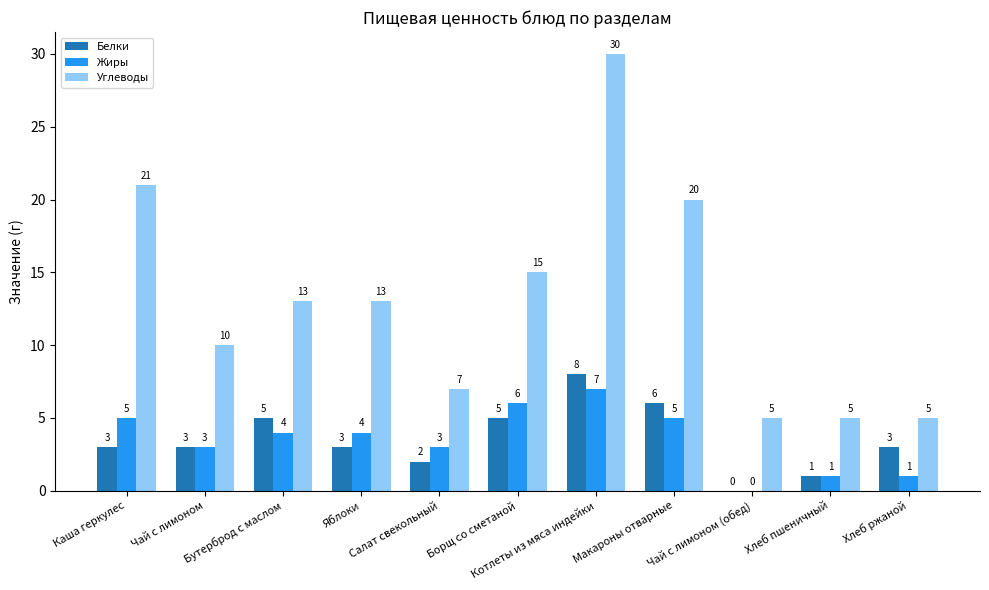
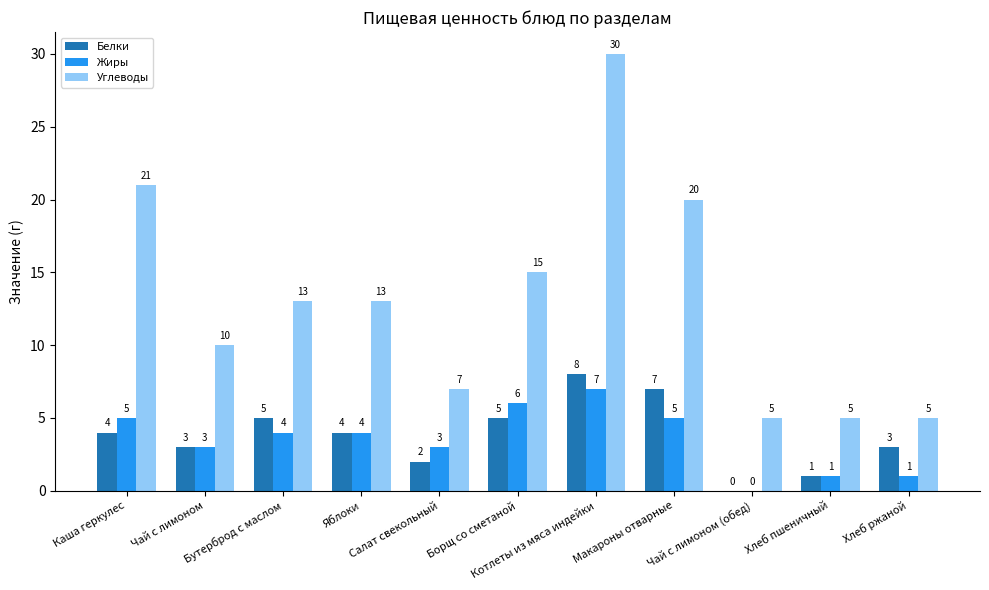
  {
    "Белки": {
-     "Каша геркулес": 3,
+     "Каша геркулес": 4,
      "Чай с лимоном": 3,
      "Бутерброд с маслом": 5,
-     "Яблоки": 3,
+     "Яблоки": 4,
      "Салат свекольный": 2,
      "Борщ со сметаной": 5,
      "Котлеты из мяса индейки": 8,
-     "Макароны отварные": 6,
+     "Макароны отварные": 7,
      "Чай с лимоном (обед)": 0,
      "Хлеб пшеничный": 1,
      "Хлеб ржаной": 3
    },
    "Жиры": {
      "Каша геркулес": 5,
      "Чай с лимоном": 3,
      "Бутерброд с маслом": 4,
      "Яблоки": 4,
      "Салат свекольный": 3,
      "Борщ со сметаной": 6,
      "Котлеты из мяса индейки": 7,
      "Макароны отварные": 5,
      "Чай с лимоном (обед)": 0,
      "Хлеб пшеничный": 1,
      "Хлеб ржаной": 1
    },
    "Углеводы": {
      "Каша геркулес": 21,
      "Чай с лимоном": 10,
      "Бутерброд с маслом": 13,
      "Яблоки": 13,
      "Салат свекольный": 7,
      "Борщ со сметаной": 15,
      "Котлеты из мяса индейки": 30,
      "Макароны отварные": 20,
      "Чай с лимоном (обед)": 5,
      "Хлеб пшеничный": 5,
      "Хлеб ржаной": 5
    }
  }
